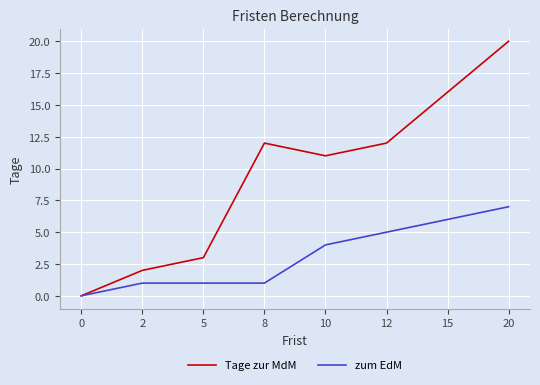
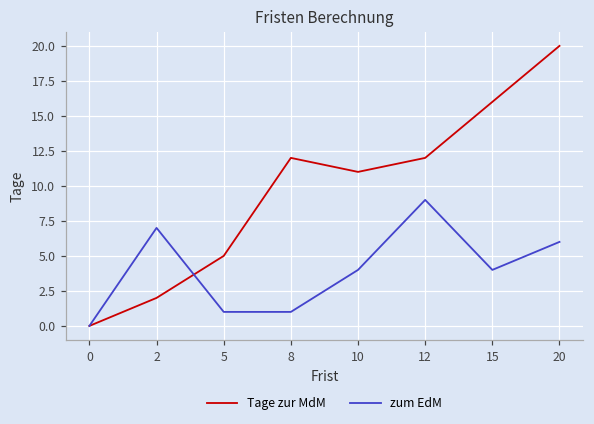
  {
    "Tage zur MdM": {
      "2": 2,
-     "5": 3,
+     "5": 5,
      "8": 12,
      "10": 11,
      "12": 12,
      "15": 16,
      "20": 20
    },
    "zum EdM": {
-     "2": 1,
+     "2": 7,
      "5": 1,
      "8": 1,
      "10": 4,
-     "12": 5,
-     "15": 6,
-     "20": 7
+     "12": 9,
+     "15": 4,
+     "20": 6
    }
  }
